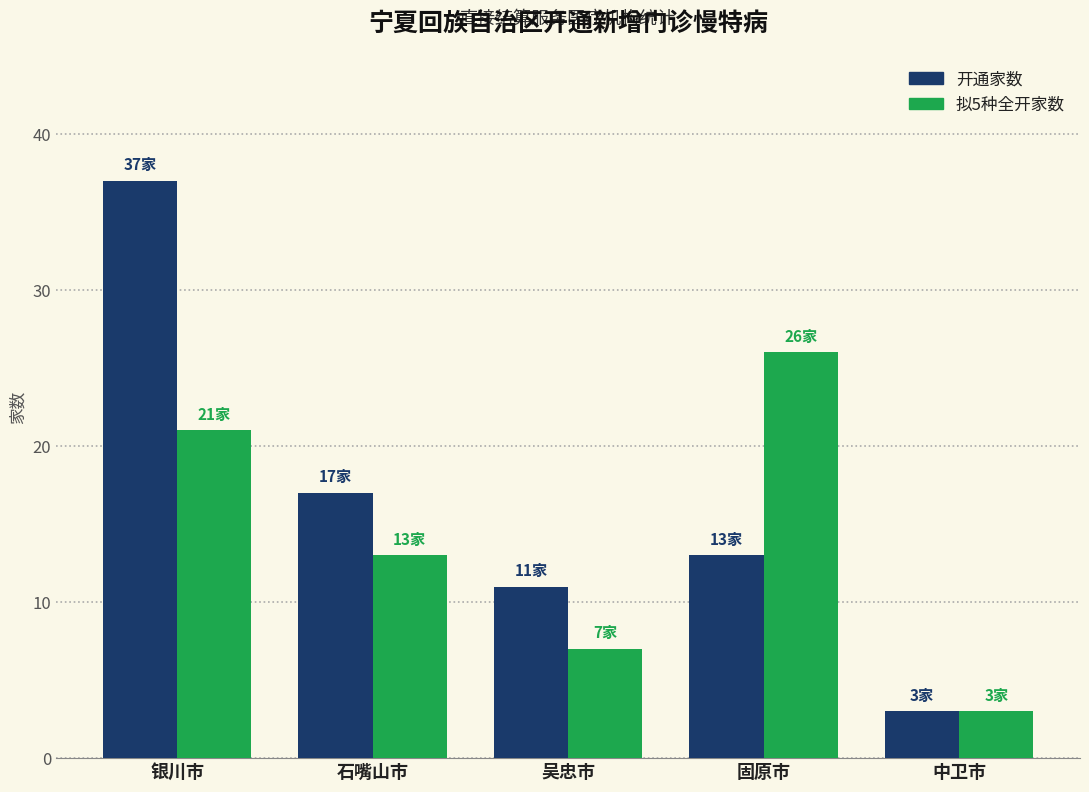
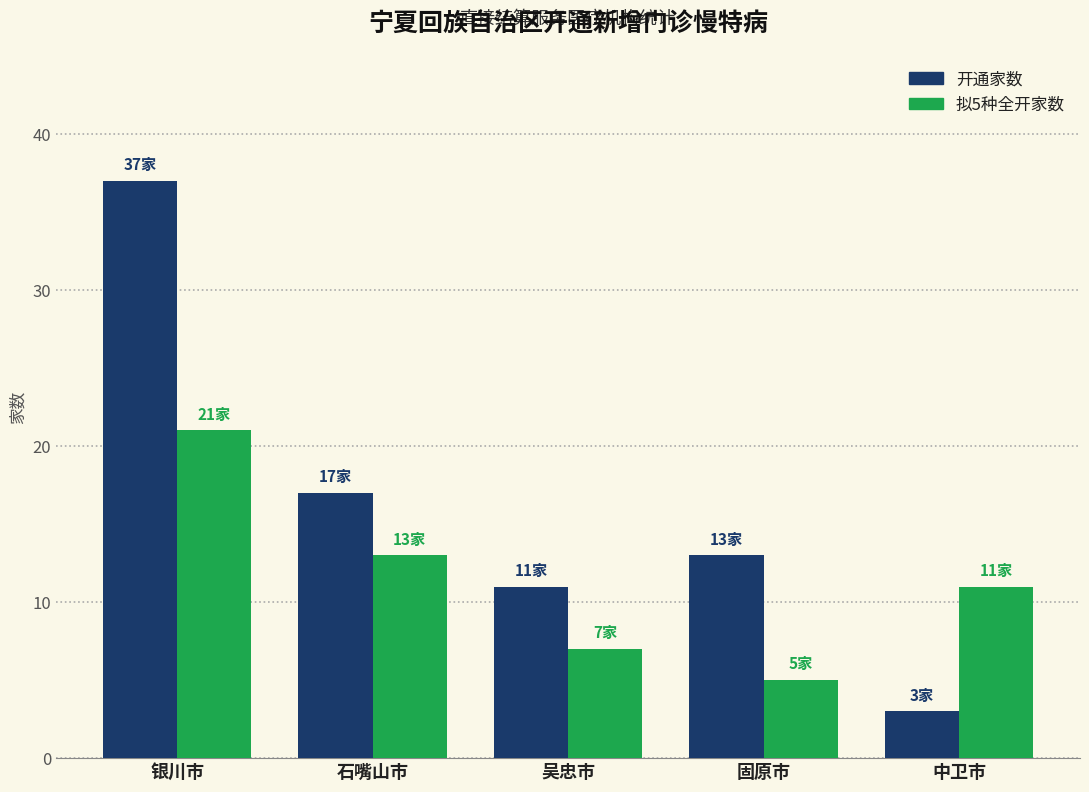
  {
    "开通家数": {
      "银川市": "37家",
      "石嘴山市": "17家",
      "吴忠市": "11家",
      "固原市": "13家",
      "中卫市": "3家"
    },
    "拟5种全开家数": {
      "银川市": "21家",
      "石嘴山市": "13家",
      "吴忠市": "7家",
-     "固原市": "26家",
-     "中卫市": "3家"
+     "固原市": "5家",
+     "中卫市": "11家"
    }
  }
